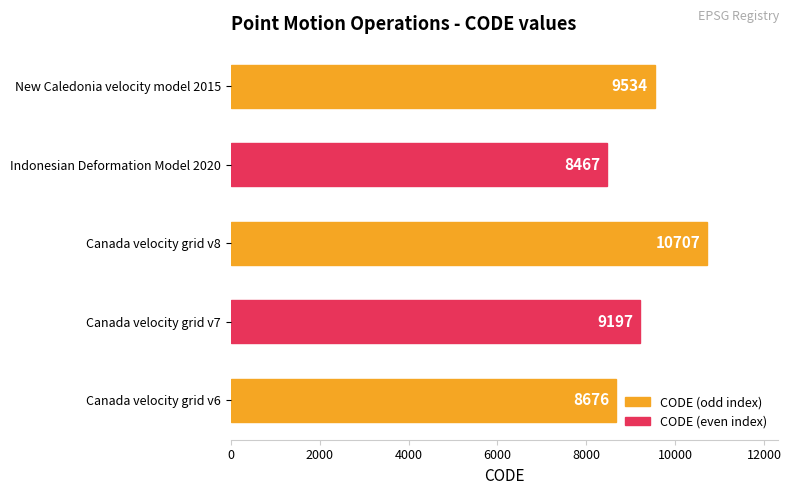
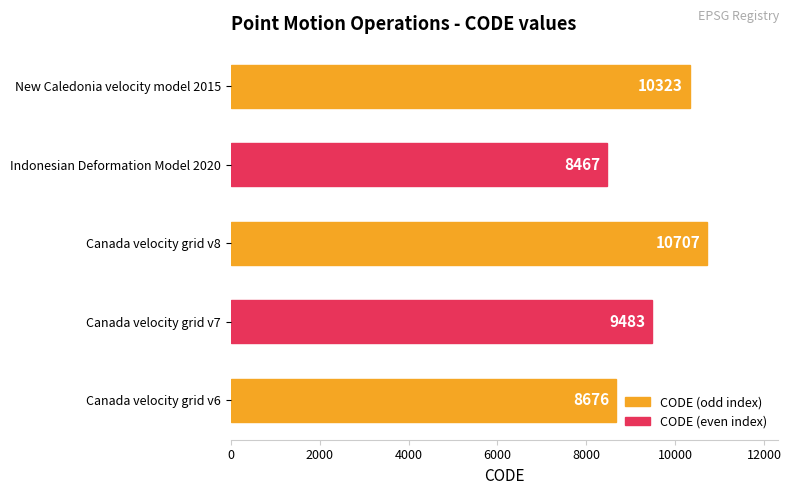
  {
-   "New Caledonia velocity model 2015": 9534,
+   "New Caledonia velocity model 2015": 10323,
    "Indonesian Deformation Model 2020": 8467,
    "Canada velocity grid v8": 10707,
-   "Canada velocity grid v7": 9197,
+   "Canada velocity grid v7": 9483,
    "Canada velocity grid v6": 8676
  }
